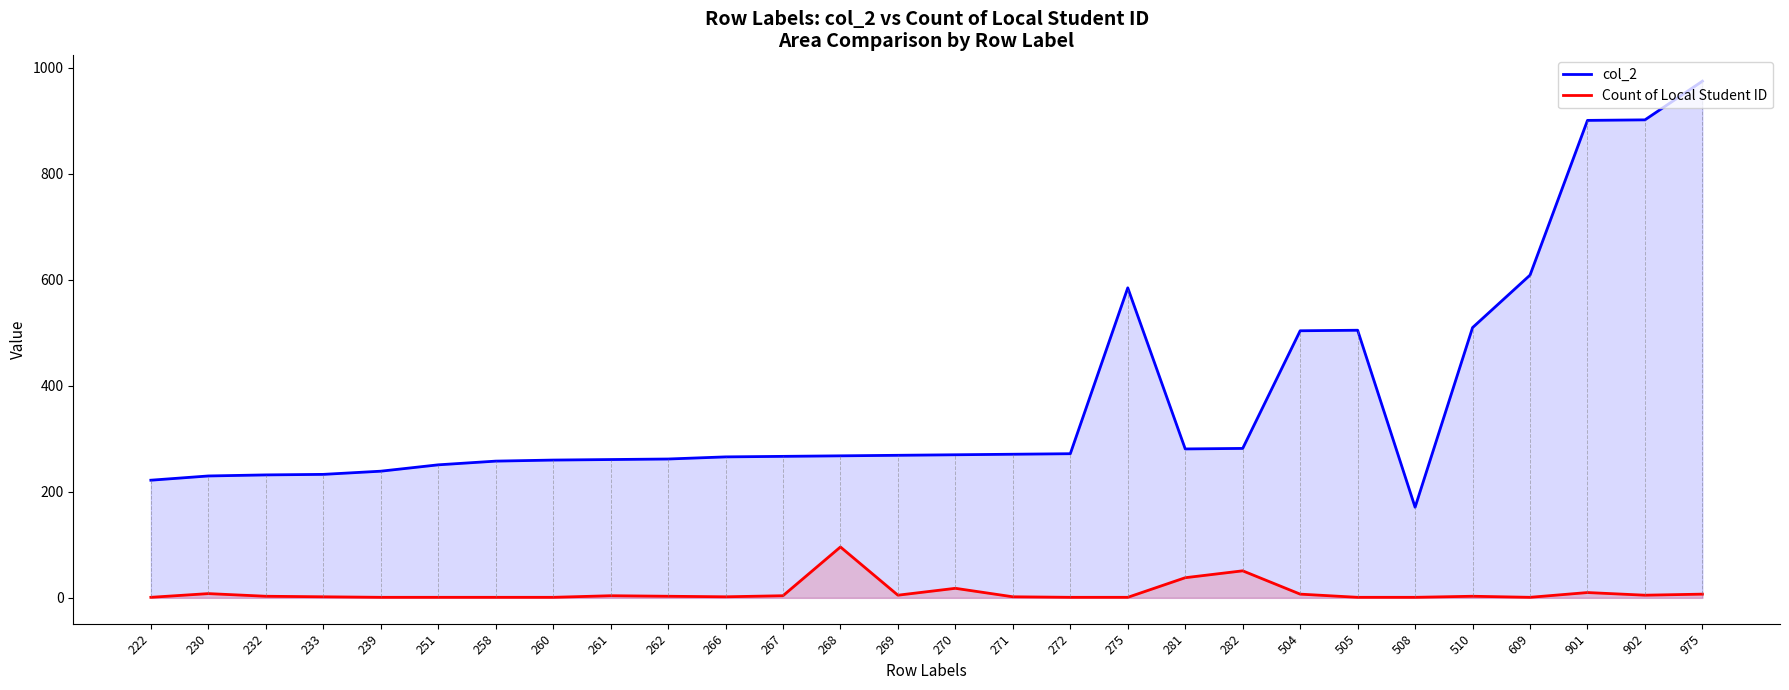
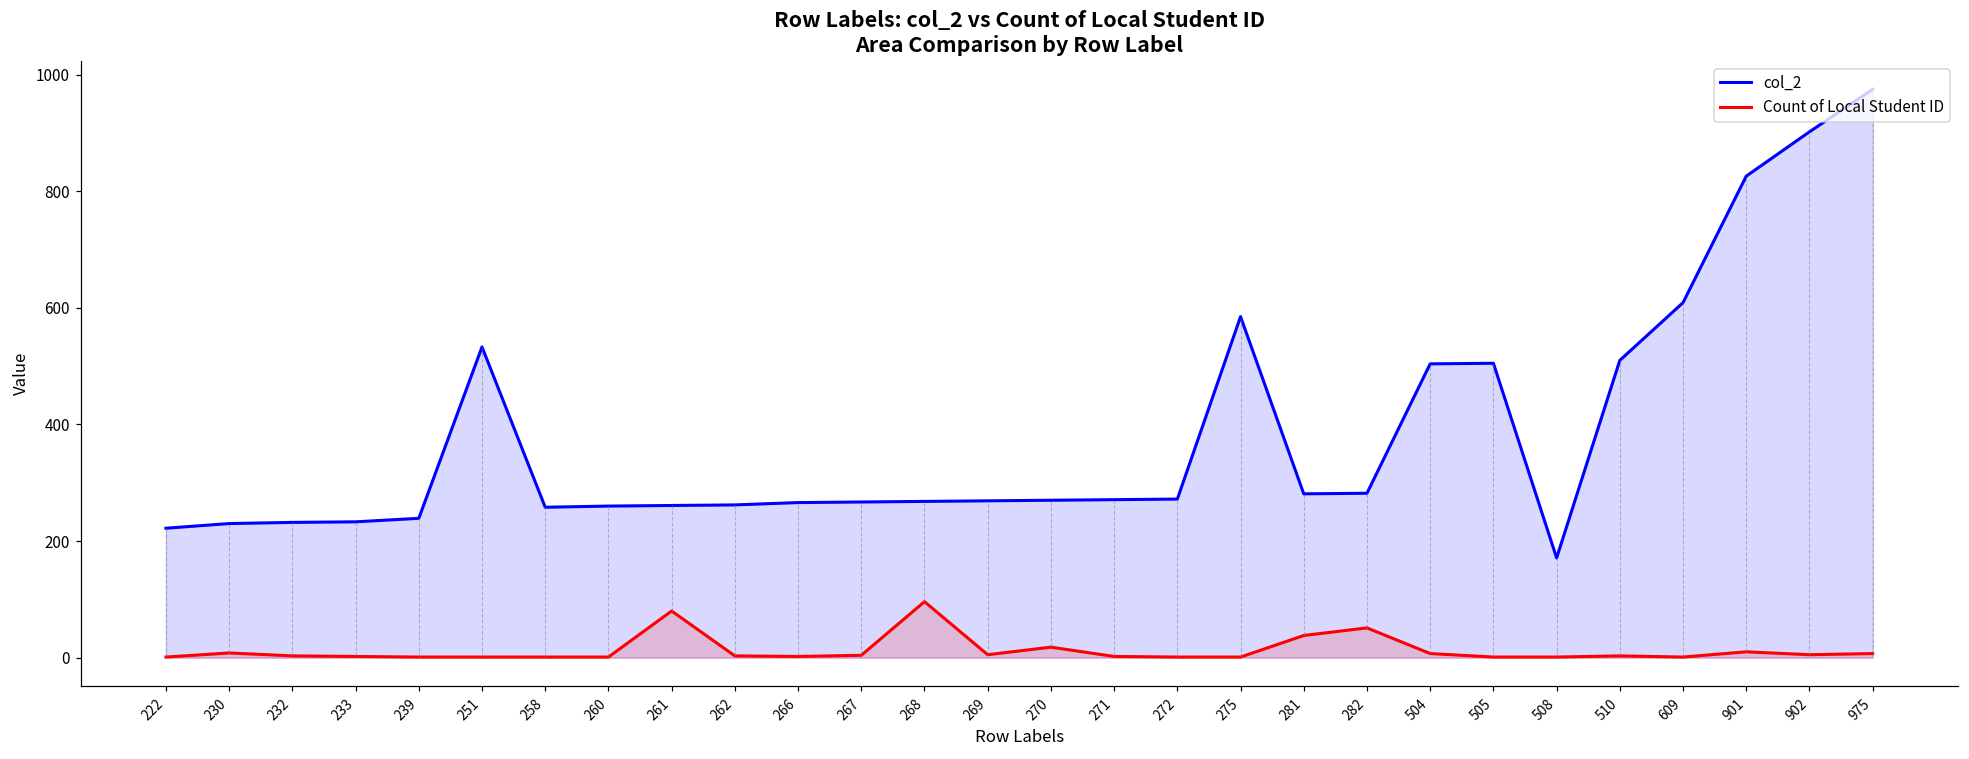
  {
    "col_2": {
-     "251": 250,
-     "901": 900
+     "251": 530,
+     "901": 830
    },
    "Count of Local Student ID": {
-     "261": 0
+     "261": 80
    }
  }
